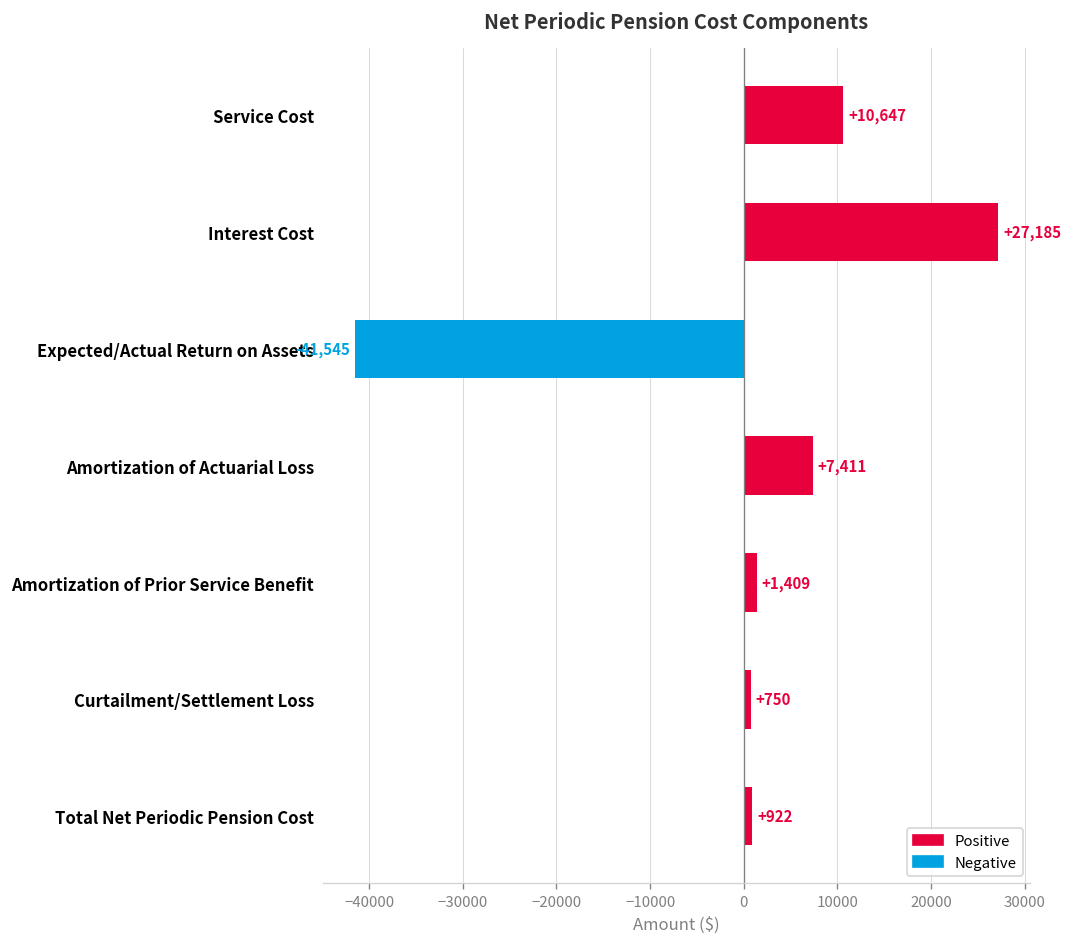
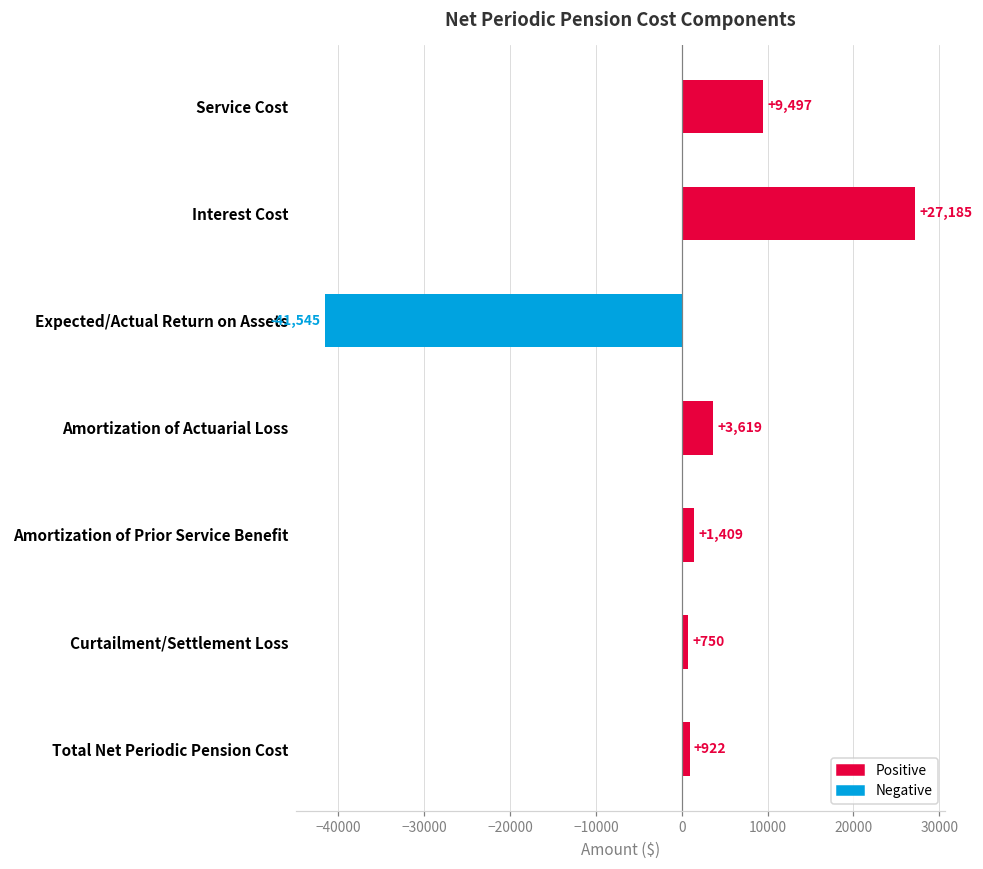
  {
-   "Service Cost": "+10,647",
+   "Service Cost": "+9,497",
    "Interest Cost": "+27,185",
    "Expected/Actual Return on Assets": "-41,545",
-   "Amortization of Actuarial Loss": "+7,411",
+   "Amortization of Actuarial Loss": "+3,619",
    "Amortization of Prior Service Benefit": "+1,409",
    "Curtailment/Settlement Loss": "+750",
    "Total Net Periodic Pension Cost": "+922"
  }
